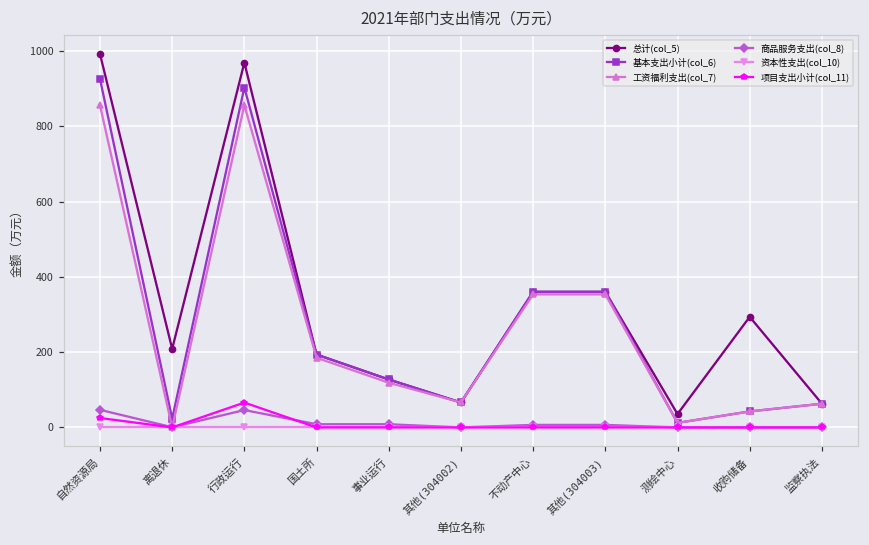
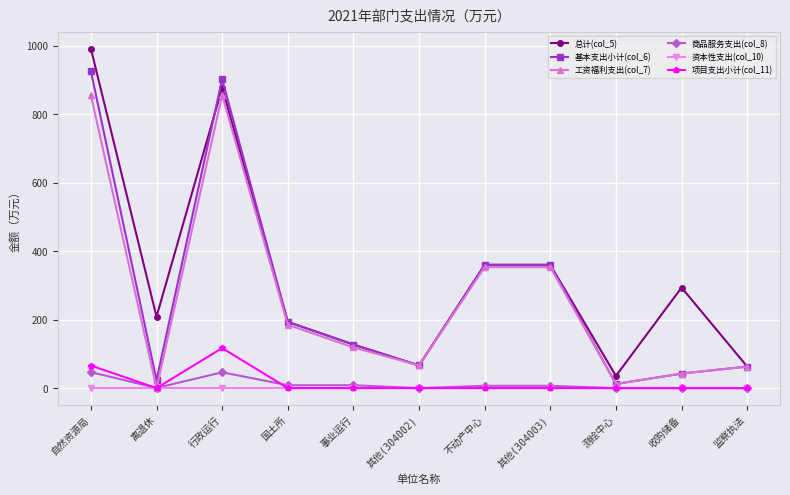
  {
    "总计(col_5)": {
      "自然资源局": 990,
      "离退休": 210,
-     "行政运行": 970,
+     "行政运行": 880,
      "测绘中心": 40,
      "收购储备": 290
    },
    "项目支出小计(col_11)": {
-     "自然资源局": 30,
-     "行政运行": 70
+     "自然资源局": 70,
+     "行政运行": 120
    }
  }
